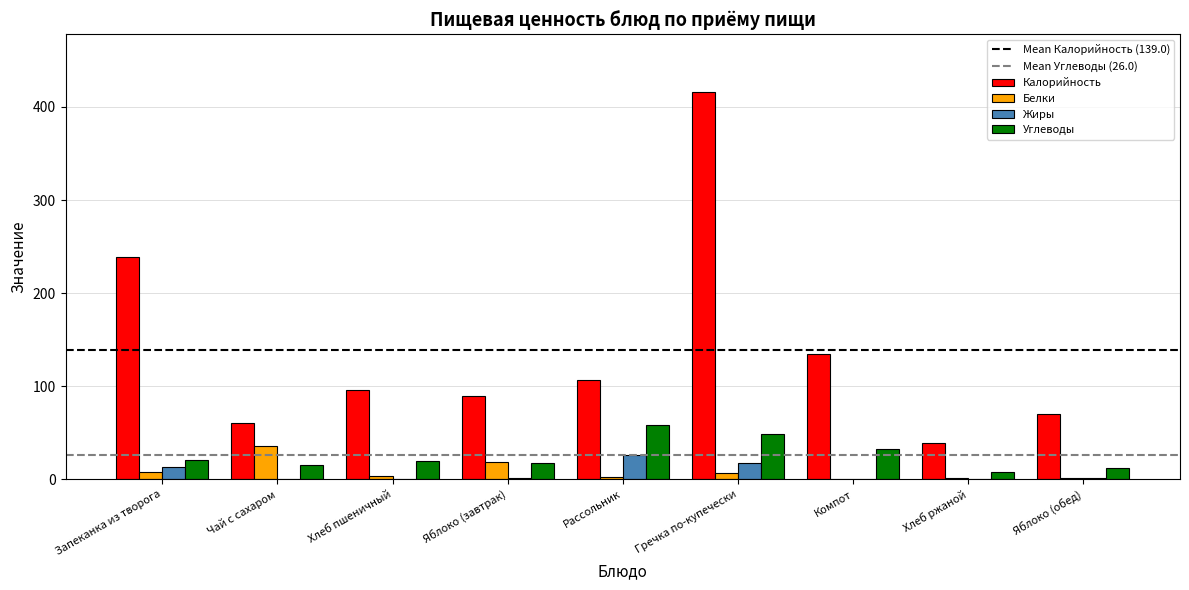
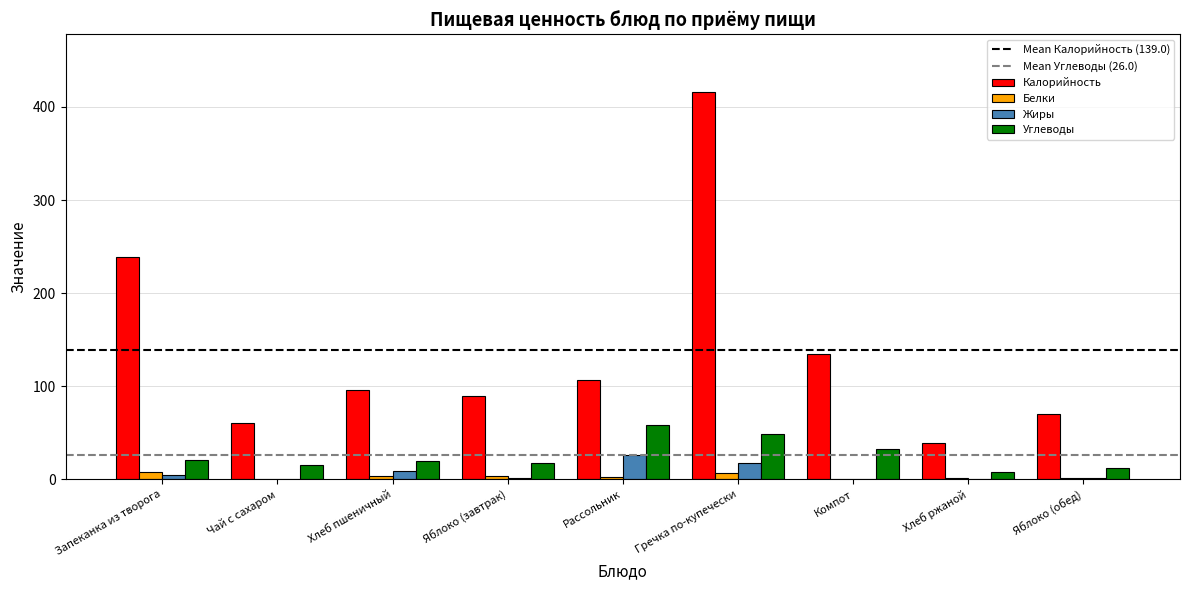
  {
    "Калорийность": {
      "Запеканка из творога": 240,
      "Чай с сахаром": 60,
      "Хлеб пшеничный": 100,
      "Яблоко (завтрак)": 90,
      "Рассольник": 110,
      "Гречка по-купечески": 420,
      "Компот": 130,
      "Хлеб ржаной": 40,
      "Яблоко (обед)": 70
    },
    "Белки": {
      "Запеканка из творога": 10,
-     "Чай с сахаром": 40,
+     "Чай с сахаром": 0,
      "Хлеб пшеничный": 0,
-     "Яблоко (завтрак)": 20,
+     "Яблоко (завтрак)": 0,
      "Гречка по-купечески": 10
    },
    "Жиры": {
-     "Запеканка из творога": 10,
-     "Хлеб пшеничный": 0,
+     "Запеканка из творога": 0,
+     "Хлеб пшеничный": 10,
      "Рассольник": 30,
      "Гречка по-купечески": 20
    },
    "Углеводы": {
      "Запеканка из творога": 20,
      "Чай с сахаром": 20,
      "Хлеб пшеничный": 20,
      "Яблоко (завтрак)": 20,
      "Рассольник": 60,
      "Гречка по-купечески": 50,
      "Компот": 30,
      "Хлеб ржаной": 10,
      "Яблоко (обед)": 10
    }
  }
